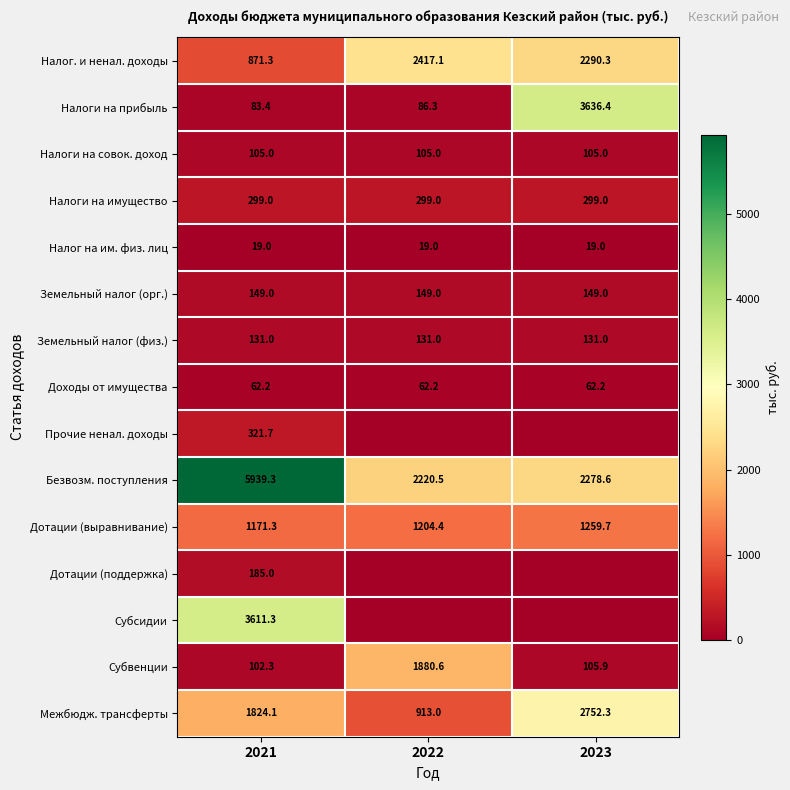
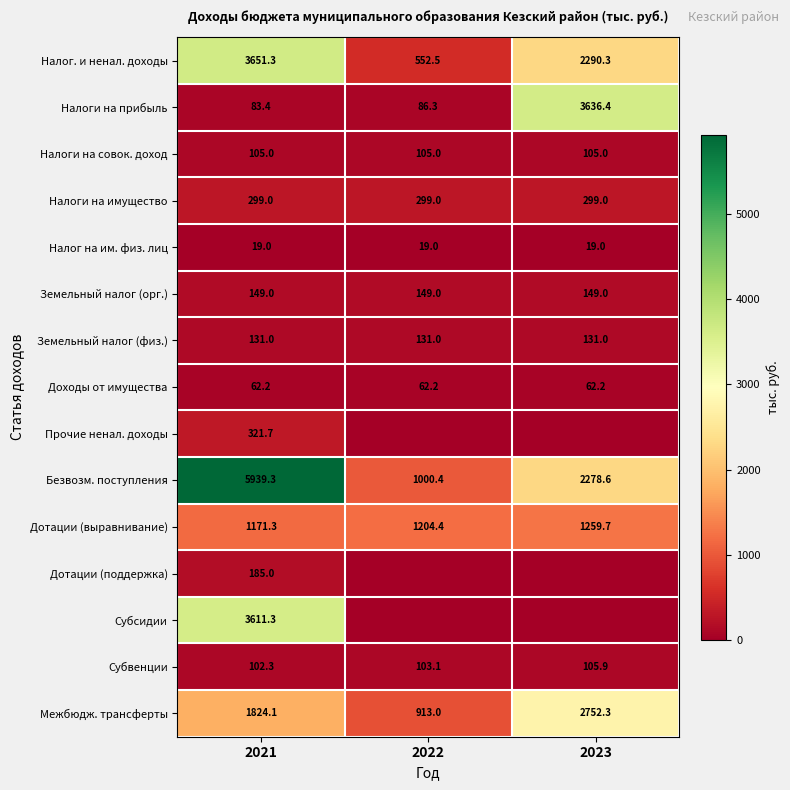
  {
    "Налог. и ненал. доходы": {
-     "2021": 871.3,
-     "2022": 2417.1,
+     "2021": 3651.3,
+     "2022": 552.5,
      "2023": 2290.3
    },
    "Налоги на прибыль": {
      "2021": 83.4,
      "2022": 86.3,
      "2023": 3636.4
    },
    "Налоги на совок. доход": {
      "2021": 105.0,
      "2022": 105.0,
      "2023": 105.0
    },
    "Налоги на имущество": {
      "2021": 299.0,
      "2022": 299.0,
      "2023": 299.0
    },
    "Налог на им. физ. лиц": {
      "2021": 19.0,
      "2022": 19.0,
      "2023": 19.0
    },
    "Земельный налог (орг.)": {
      "2021": 149.0,
      "2022": 149.0,
      "2023": 149.0
    },
    "Земельный налог (физ.)": {
      "2021": 131.0,
      "2022": 131.0,
      "2023": 131.0
    },
    "Доходы от имущества": {
      "2021": 62.2,
      "2022": 62.2,
      "2023": 62.2
    },
    "Прочие ненал. доходы": {
      "2021": 321.7
    },
    "Безвозм. поступления": {
      "2021": 5939.3,
-     "2022": 2220.5,
+     "2022": 1000.4,
      "2023": 2278.6
    },
    "Дотации (выравнивание)": {
      "2021": 1171.3,
      "2022": 1204.4,
      "2023": 1259.7
    },
    "Дотации (поддержка)": {
      "2021": 185.0
    },
    "Субсидии": {
      "2021": 3611.3
    },
    "Субвенции": {
      "2021": 102.3,
-     "2022": 1880.6,
+     "2022": 103.1,
      "2023": 105.9
    },
    "Межбюдж. трансферты": {
      "2021": 1824.1,
      "2022": 913.0,
      "2023": 2752.3
    }
  }
